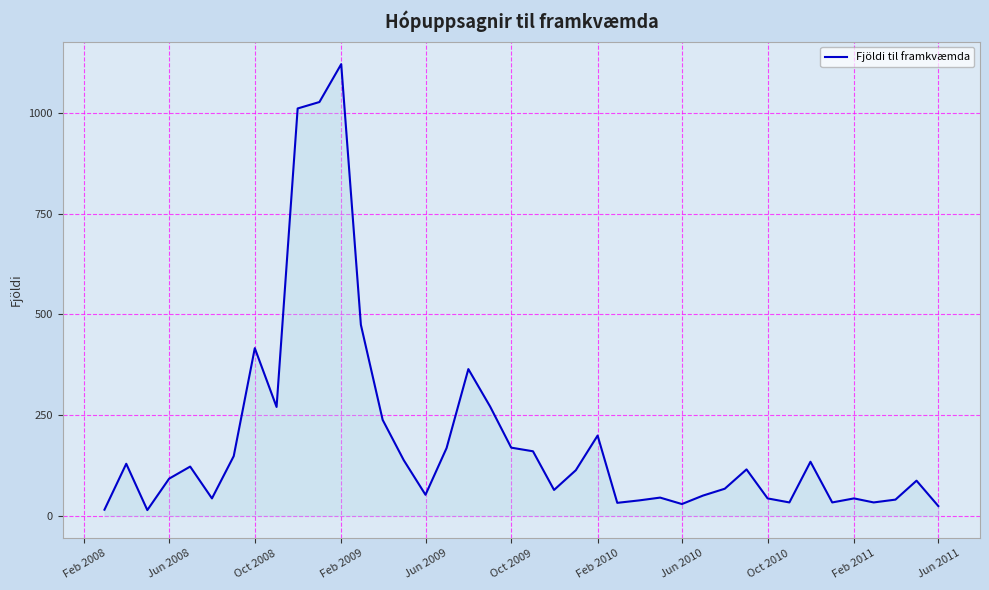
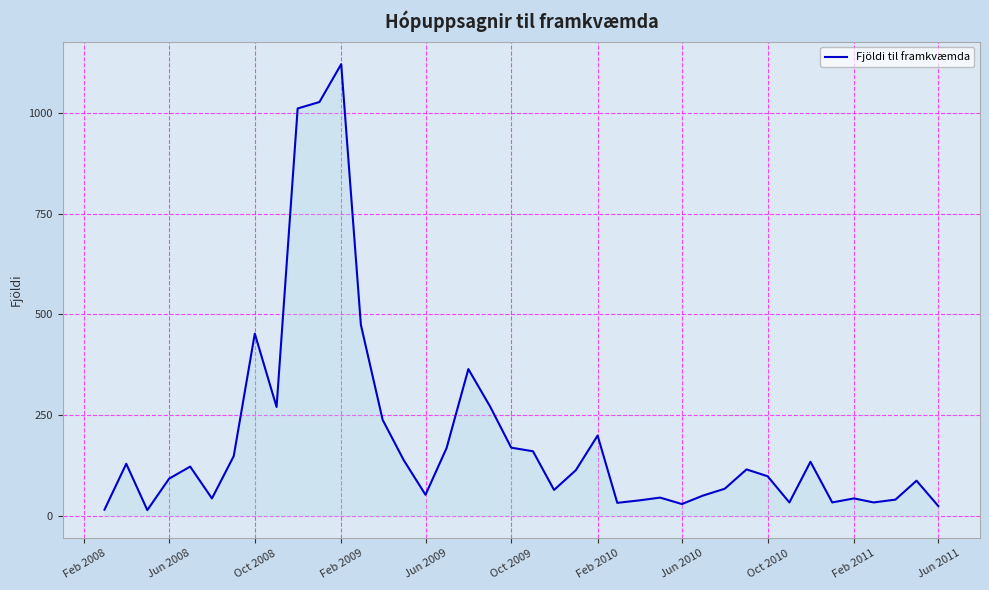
  {
    "Jun 2008": 90,
-   "Oct 2008": 420,
+   "Oct 2008": 450,
    "Feb 2009": 1120,
    "Jun 2009": 50,
    "Oct 2009": 170,
    "Feb 2010": 200,
    "Jun 2010": 30,
-   "Oct 2010": 40,
+   "Oct 2010": 100,
    "Feb 2011": 40,
    "Jun 2011": 20
  }
